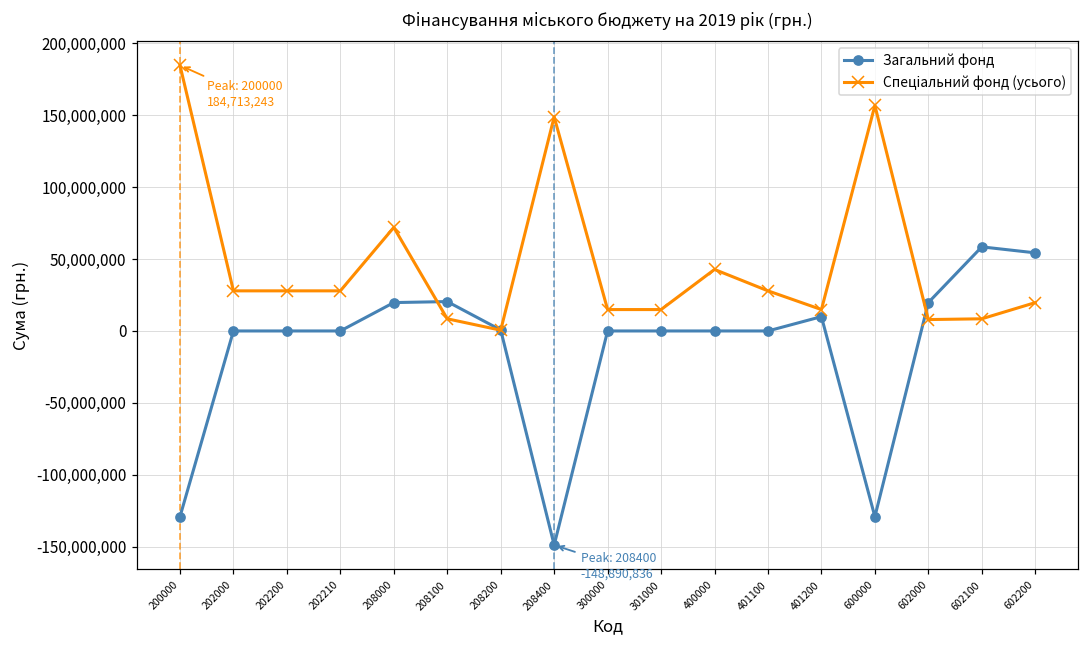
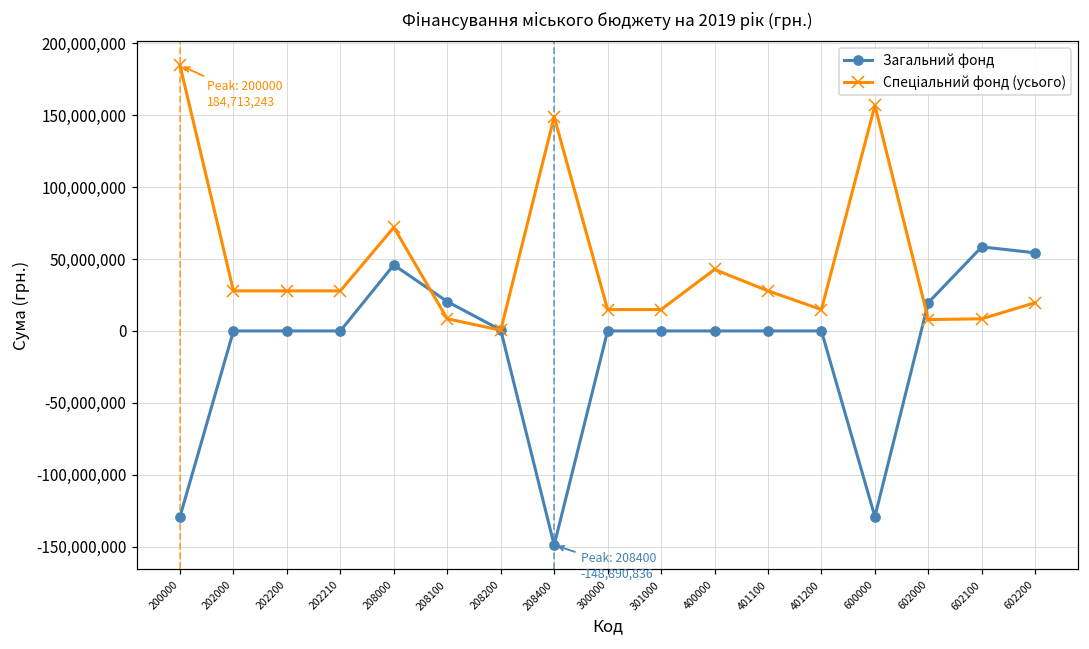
  {
    "Загальний фонд": {
      "200000": "-129,000,000",
      "202000": "0",
      "202200": "0",
      "202210": "0",
-     "208000": "20,000,000",
+     "208000": "46,000,000",
      "208100": "20,000,000",
      "300000": "0",
      "301000": "0",
      "400000": "0",
      "401100": "0",
-     "401200": "10,000,000",
+     "401200": "0",
      "600000": "-129,000,000",
      "602000": "20,000,000",
      "602100": "58,000,000",
      "602200": "54,000,000"
    },
    "Спеціальний фонд (усього)": {
      "200000": "184,713,243"
    }
  }
